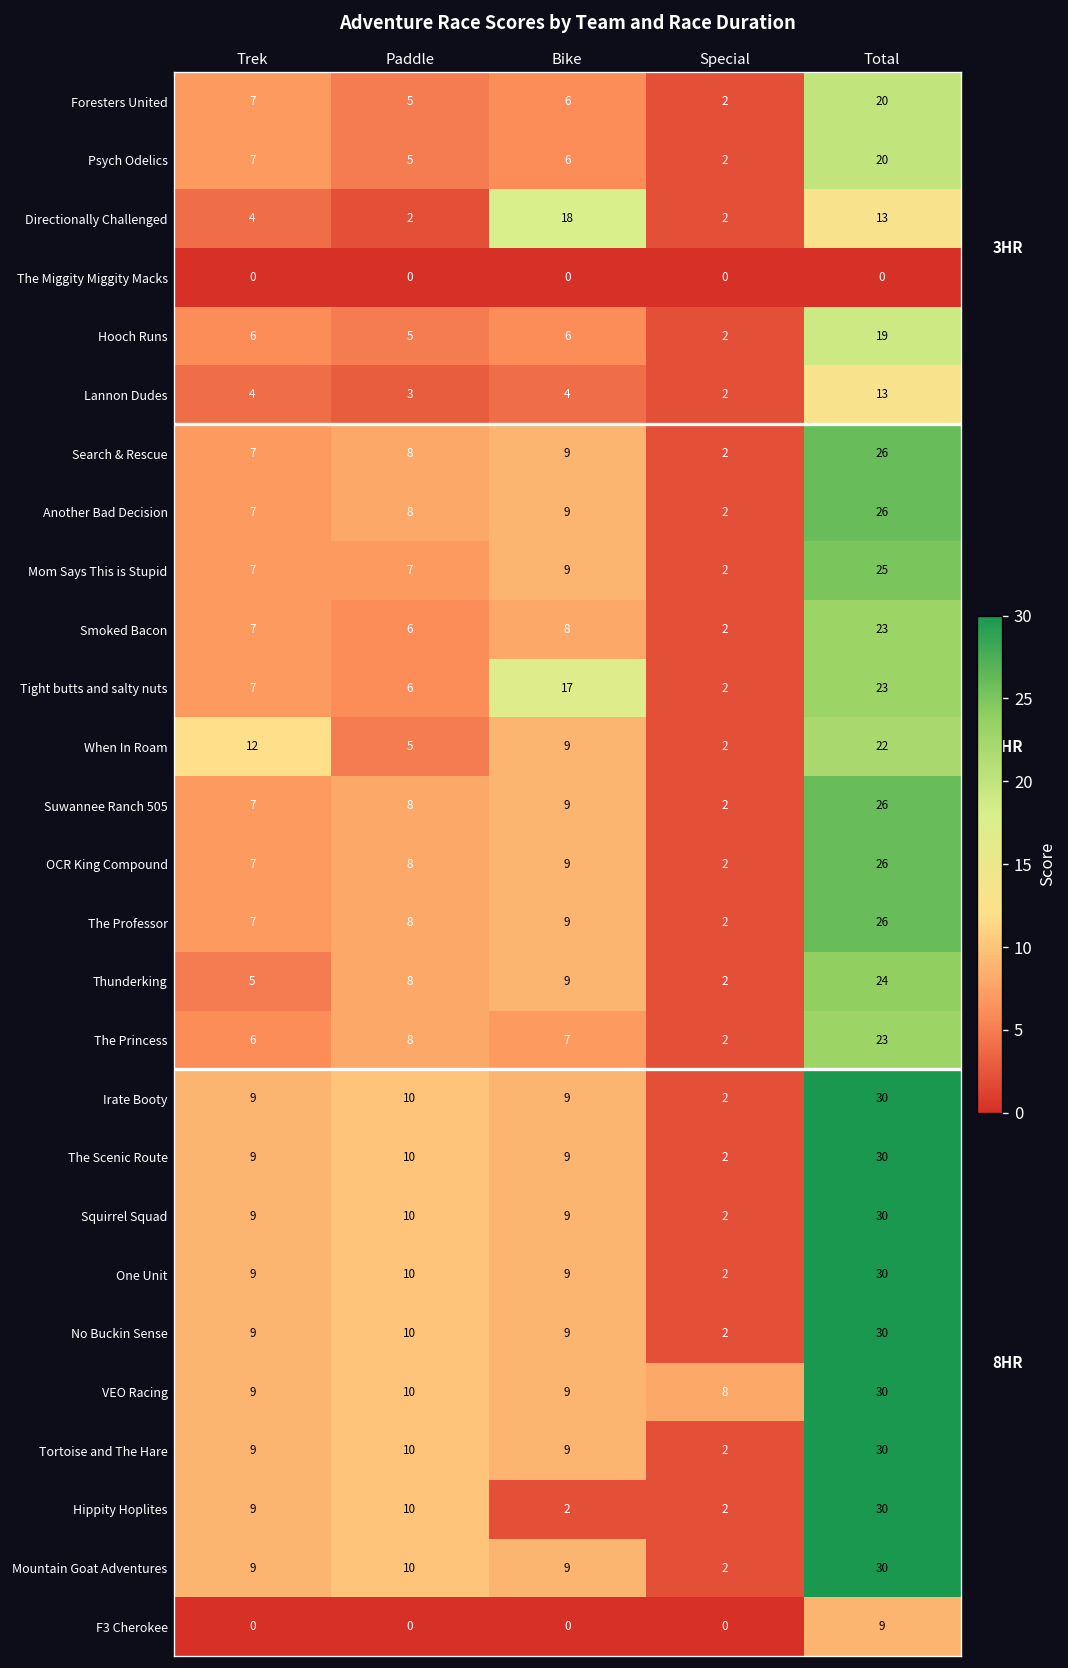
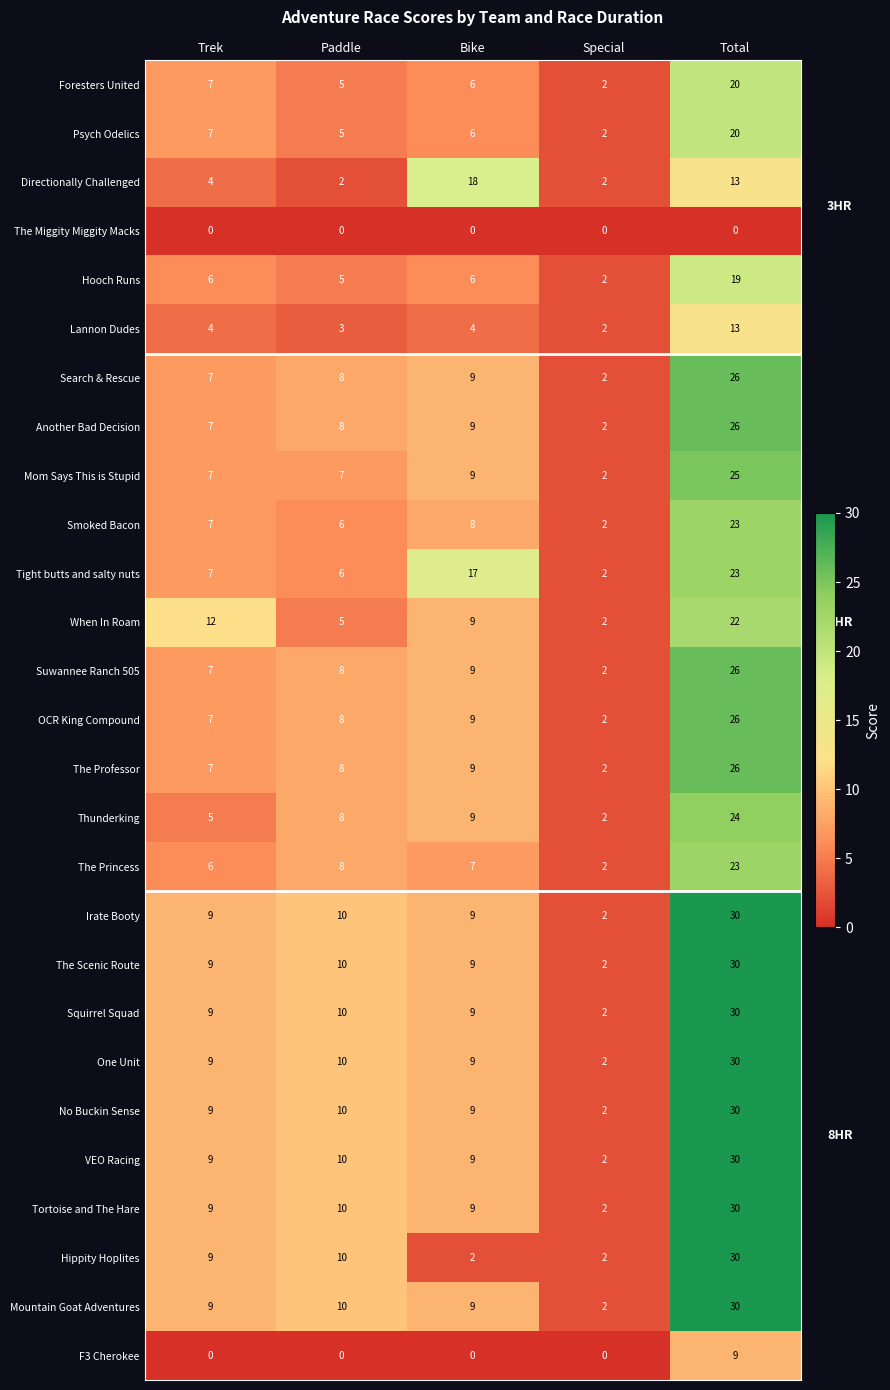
  {
    "Foresters United": {
      "Trek": 7,
      "Paddle": 5,
      "Bike": 6,
      "Special": 2,
      "Total": 20
    },
    "Psych Odelics": {
      "Trek": 7,
      "Paddle": 5,
      "Bike": 6,
      "Special": 2,
      "Total": 20
    },
    "Directionally Challenged": {
      "Trek": 4,
      "Paddle": 2,
      "Bike": 18,
      "Special": 2,
      "Total": 13
    },
    "The Miggity Miggity Macks": {
      "Trek": 0,
      "Paddle": 0,
      "Bike": 0,
      "Special": 0,
      "Total": 0
    },
    "Hooch Runs": {
      "Trek": 6,
      "Paddle": 5,
      "Bike": 6,
      "Special": 2,
      "Total": 19
    },
    "Lannon Dudes": {
      "Trek": 4,
      "Paddle": 3,
      "Bike": 4,
      "Special": 2,
      "Total": 13
    },
    "Search & Rescue": {
      "Trek": 7,
      "Paddle": 8,
      "Bike": 9,
      "Special": 2,
      "Total": 26
    },
    "Another Bad Decision": {
      "Trek": 7,
      "Paddle": 8,
      "Bike": 9,
      "Special": 2,
      "Total": 26
    },
    "Mom Says This is Stupid": {
      "Trek": 7,
      "Paddle": 7,
      "Bike": 9,
      "Special": 2,
      "Total": 25
    },
    "Smoked Bacon": {
      "Trek": 7,
      "Paddle": 6,
      "Bike": 8,
      "Special": 2,
      "Total": 23
    },
    "Tight butts and salty nuts": {
      "Trek": 7,
      "Paddle": 6,
      "Bike": 17,
      "Special": 2,
      "Total": 23
    },
    "When In Roam": {
      "Trek": 12,
      "Paddle": 5,
      "Bike": 9,
      "Special": 2,
      "Total": 22
    },
    "Suwannee Ranch 505": {
      "Trek": 7,
      "Paddle": 8,
      "Bike": 9,
      "Special": 2,
      "Total": 26
    },
    "OCR King Compound": {
      "Trek": 7,
      "Paddle": 8,
      "Bike": 9,
      "Special": 2,
      "Total": 26
    },
    "The Professor": {
      "Trek": 7,
      "Paddle": 8,
      "Bike": 9,
      "Special": 2,
      "Total": 26
    },
    "Thunderking": {
      "Trek": 5,
      "Paddle": 8,
      "Bike": 9,
      "Special": 2,
      "Total": 24
    },
    "The Princess": {
      "Trek": 6,
      "Paddle": 8,
      "Bike": 7,
      "Special": 2,
      "Total": 23
    },
    "Irate Booty": {
      "Trek": 9,
      "Paddle": 10,
      "Bike": 9,
      "Special": 2,
      "Total": 30
    },
    "The Scenic Route": {
      "Trek": 9,
      "Paddle": 10,
      "Bike": 9,
      "Special": 2,
      "Total": 30
    },
    "Squirrel Squad": {
      "Trek": 9,
      "Paddle": 10,
      "Bike": 9,
      "Special": 2,
      "Total": 30
    },
    "One Unit": {
      "Trek": 9,
      "Paddle": 10,
      "Bike": 9,
      "Special": 2,
      "Total": 30
    },
    "No Buckin Sense": {
      "Trek": 9,
      "Paddle": 10,
      "Bike": 9,
      "Special": 2,
      "Total": 30
    },
    "VEO Racing": {
      "Trek": 9,
      "Paddle": 10,
      "Bike": 9,
-     "Special": 8,
+     "Special": 2,
      "Total": 30
    },
    "Tortoise and The Hare": {
      "Trek": 9,
      "Paddle": 10,
      "Bike": 9,
      "Special": 2,
      "Total": 30
    },
    "Hippity Hoplites": {
      "Trek": 9,
      "Paddle": 10,
      "Bike": 2,
      "Special": 2,
      "Total": 30
    },
    "Mountain Goat Adventures": {
      "Trek": 9,
      "Paddle": 10,
      "Bike": 9,
      "Special": 2,
      "Total": 30
    },
    "F3 Cherokee": {
      "Trek": 0,
      "Paddle": 0,
      "Bike": 0,
      "Special": 0,
      "Total": 9
    }
  }
